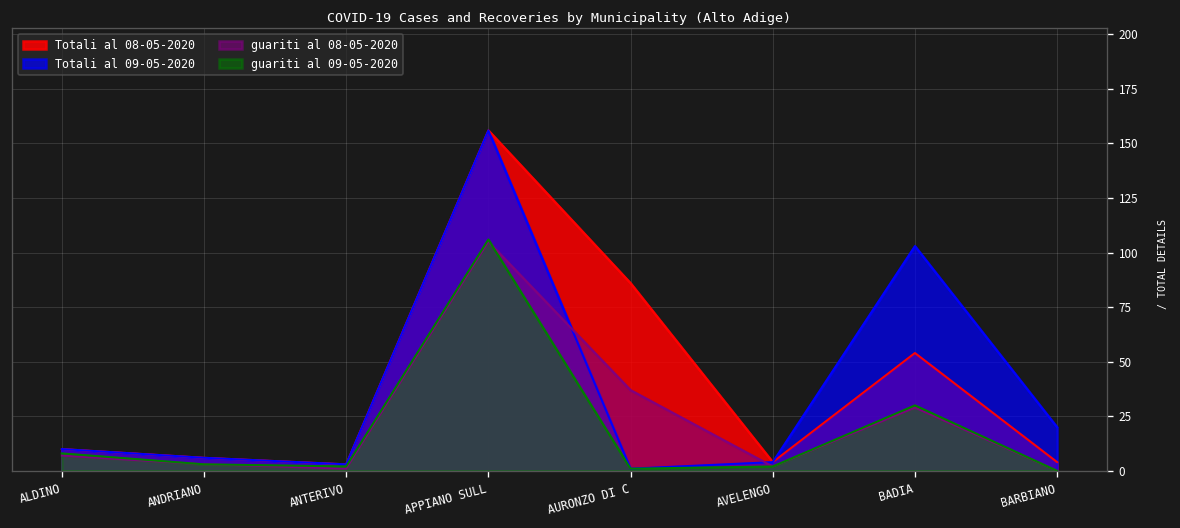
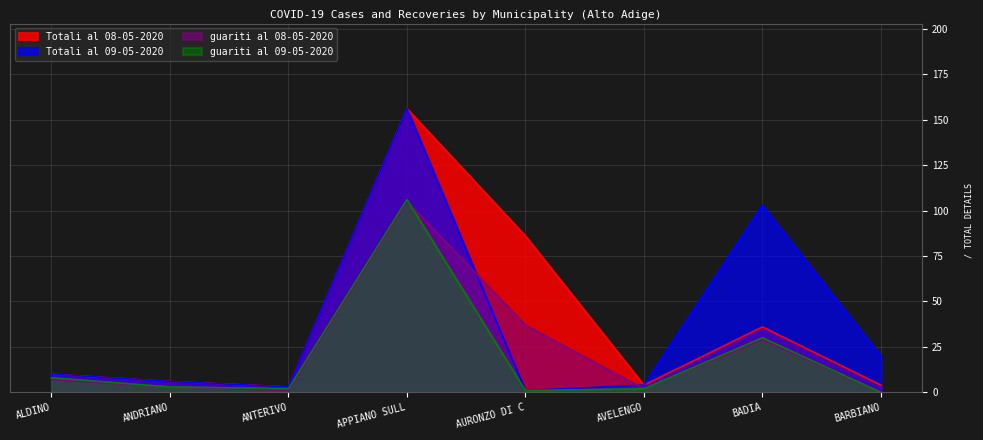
  {
    "Totali al 08-05-2020": {
      "AURONZO DI C": 86,
-     "BADIA": 54,
+     "BADIA": 36,
      "BARBIANO": 4
    },
    "Totali al 09-05-2020": {
      "BADIA": 103,
      "BARBIANO": 20
    },
    "guariti al 08-05-2020": {
      "AURONZO DI C": 37
    }
  }
